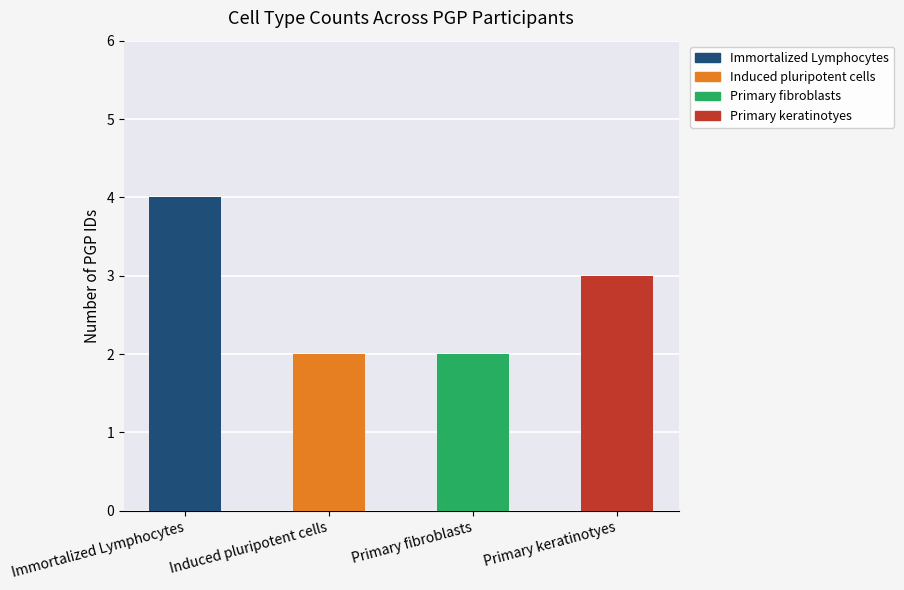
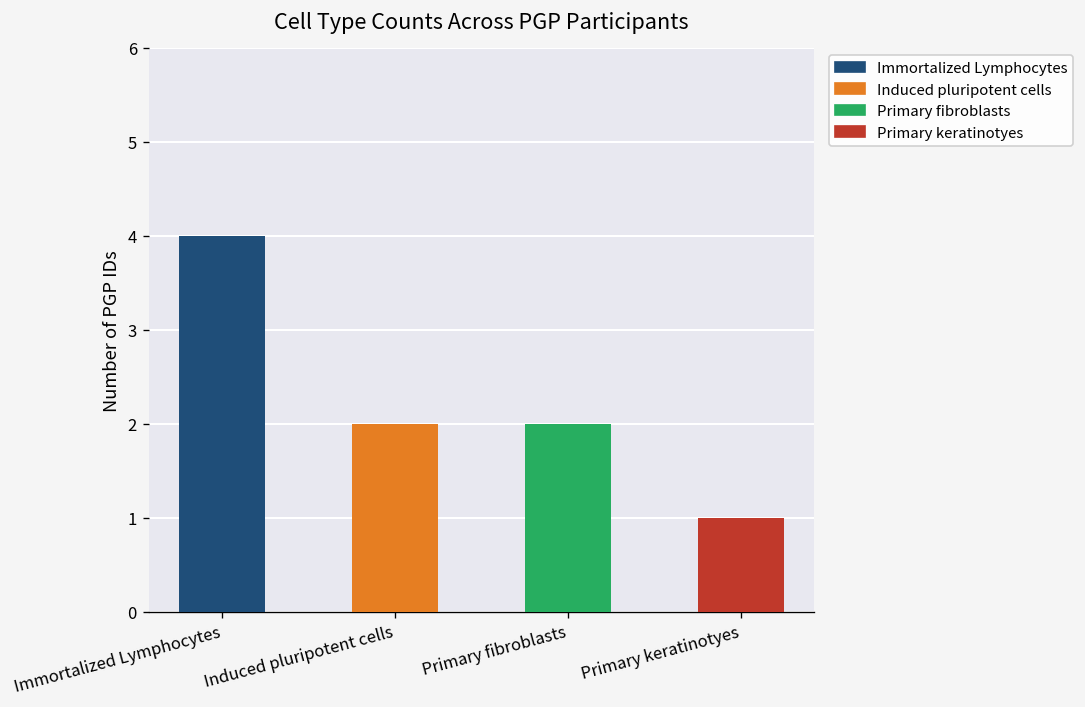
  {
    "Immortalized Lymphocytes": 4,
    "Induced pluripotent cells": 2,
    "Primary fibroblasts": 2,
-   "Primary keratinotyes": 3
+   "Primary keratinotyes": 1
  }
